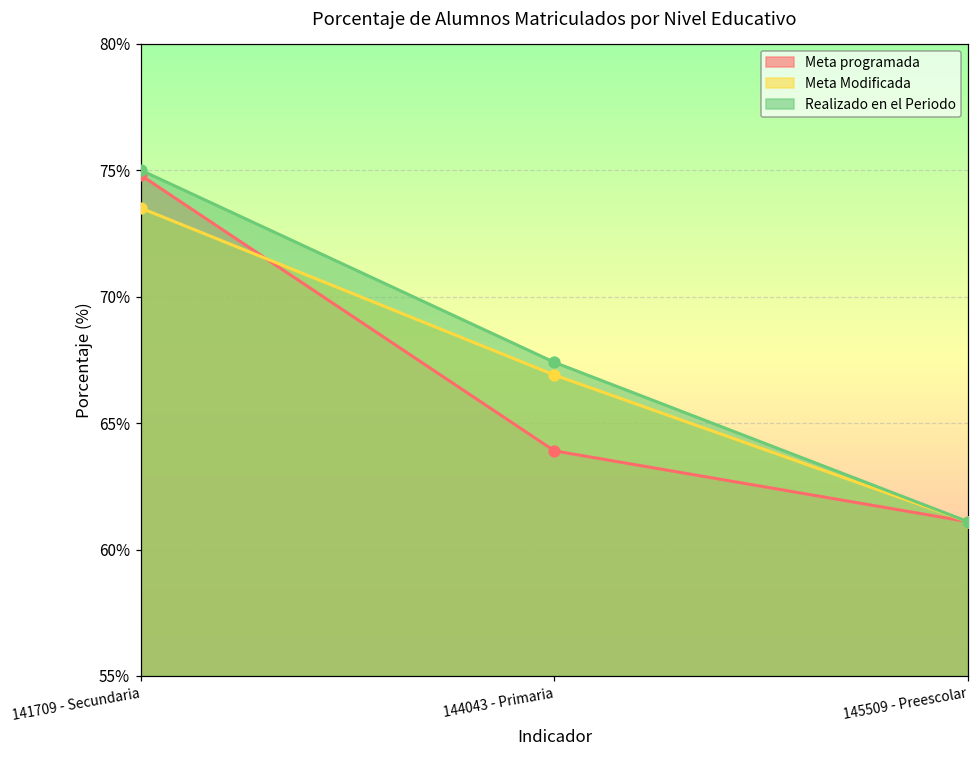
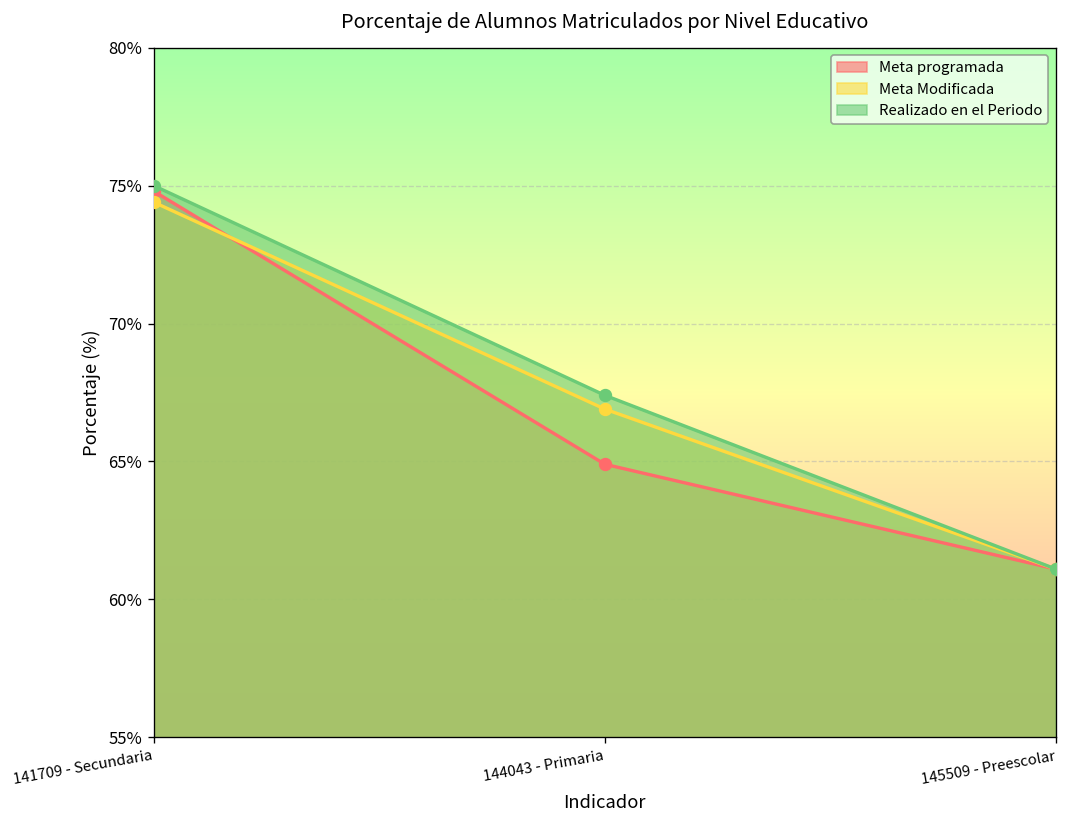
  {
    "Meta programada": {
      "141709 - Secundaria": "74.8%",
-     "144043 - Primaria": "63.9%"
+     "144043 - Primaria": "64.9%"
    },
    "Meta Modificada": {
-     "141709 - Secundaria": "73.5%",
+     "141709 - Secundaria": "74.4%",
      "144043 - Primaria": "66.9%"
    },
    "Realizado en el Periodo": {
      "141709 - Secundaria": "75.0%",
      "144043 - Primaria": "67.4%"
    }
  }
